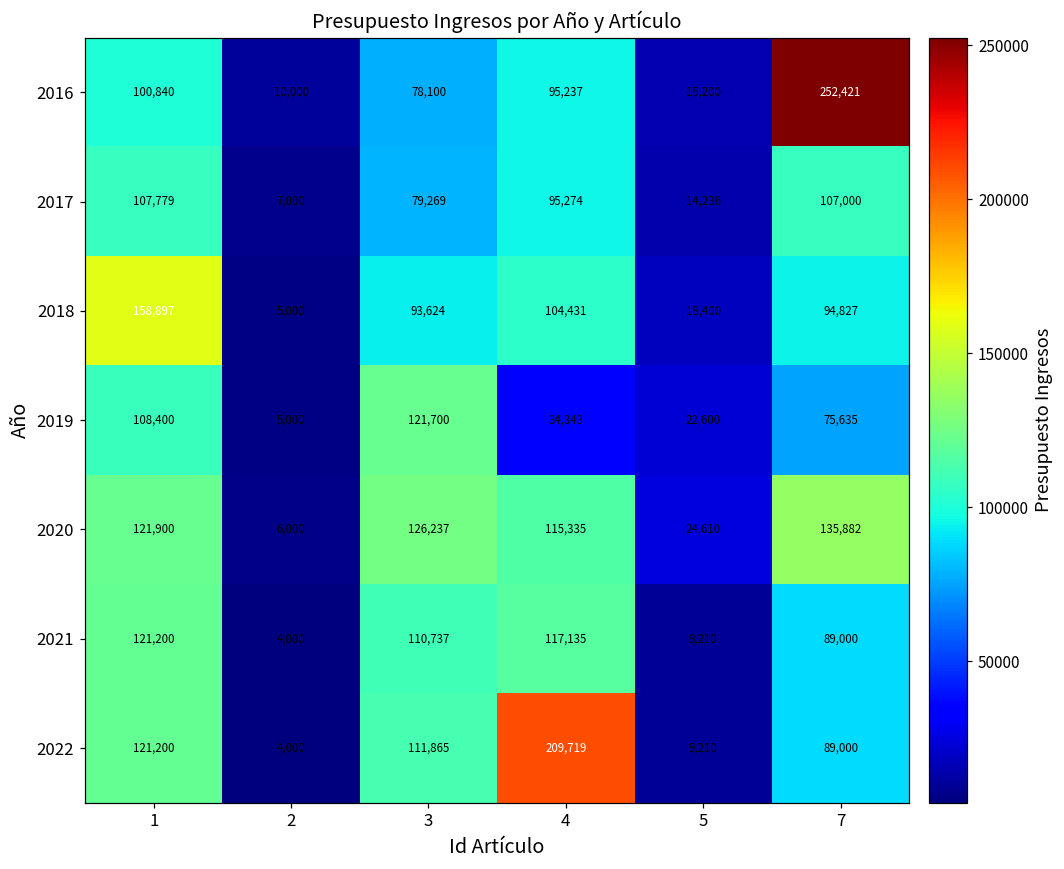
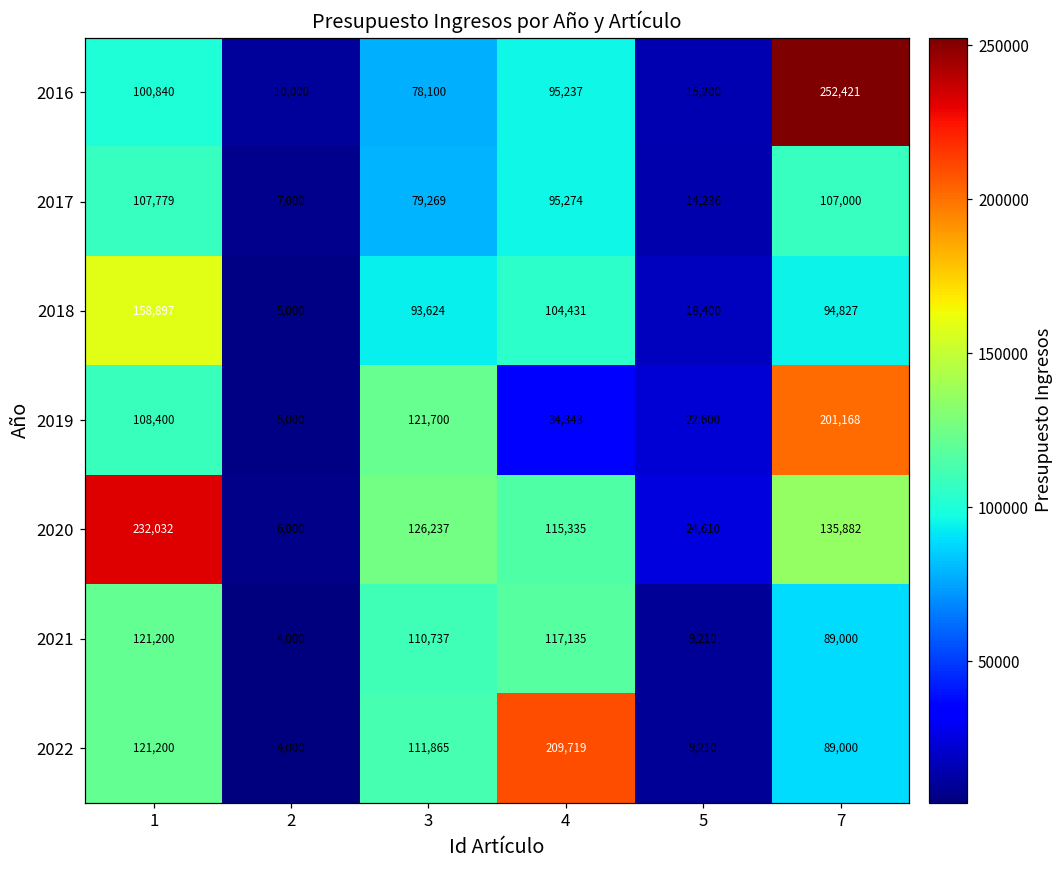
  {
    "2016": {
      "1": "100,840",
      "2": "10,000",
      "3": "78,100",
      "4": "95,237",
      "5": "15,200",
      "7": "252,421"
    },
    "2017": {
      "1": "107,779",
      "2": "7,000",
      "3": "79,269",
      "4": "95,274",
      "5": "14,236",
      "7": "107,000"
    },
    "2018": {
      "1": "158,897",
      "2": "5,000",
      "3": "93,624",
      "4": "104,431",
      "5": "18,400",
      "7": "94,827"
    },
    "2019": {
      "1": "108,400",
      "2": "5,000",
      "3": "121,700",
      "4": "34,343",
      "5": "22,600",
-     "7": "75,635"
+     "7": "201,168"
    },
    "2020": {
-     "1": "121,900",
+     "1": "232,032",
      "2": "6,000",
      "3": "126,237",
      "4": "115,335",
      "5": "24,610",
      "7": "135,882"
    },
    "2021": {
      "1": "121,200",
      "2": "4,000",
      "3": "110,737",
      "4": "117,135",
      "5": "9,210",
      "7": "89,000"
    },
    "2022": {
      "1": "121,200",
      "2": "4,000",
      "3": "111,865",
      "4": "209,719",
      "5": "9,210",
      "7": "89,000"
    }
  }
